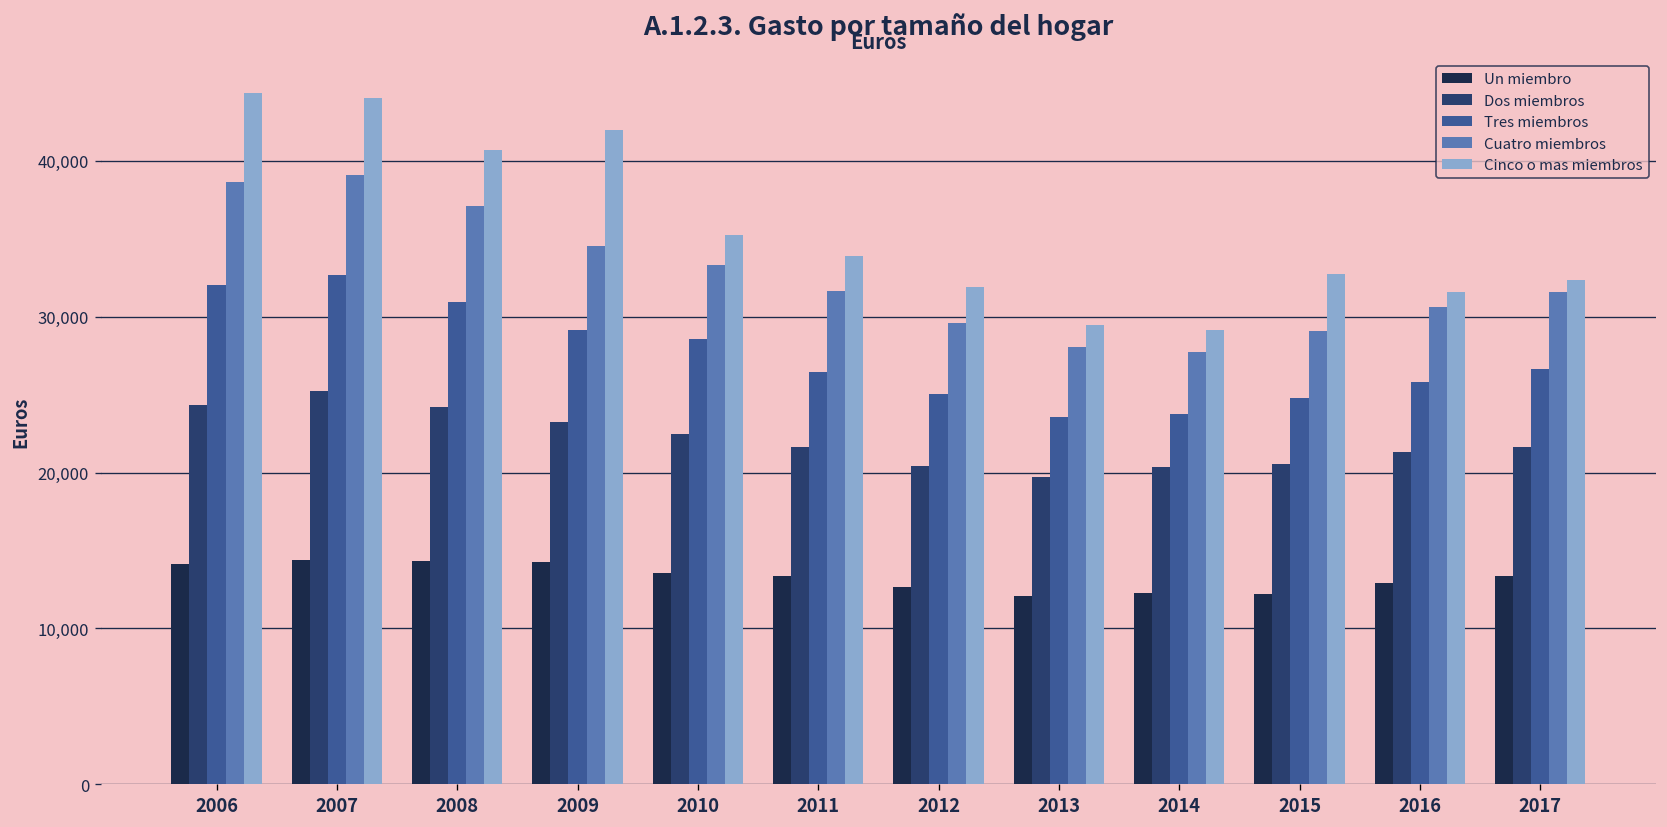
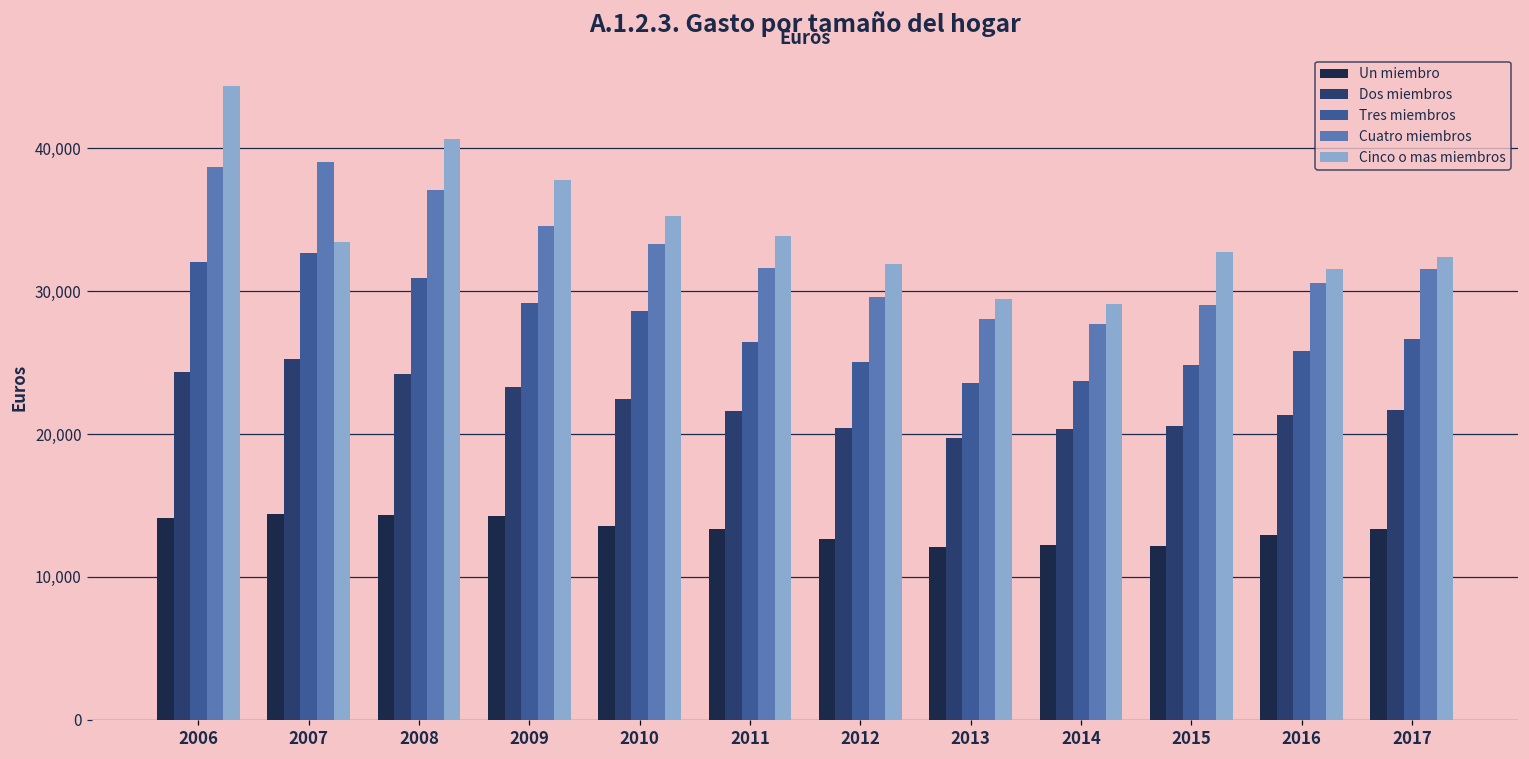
  {
    "Cinco o mas miembros": {
      "2006": "44,300",
-     "2007": "44,000",
+     "2007": "33,500",
      "2008": "40,700",
-     "2009": "42,000",
+     "2009": "37,800",
      "2010": "35,200",
      "2011": "33,900",
      "2012": "31,900",
      "2013": "29,500",
      "2014": "29,100",
      "2015": "32,700",
      "2016": "31,600",
      "2017": "32,400"
    }
  }
